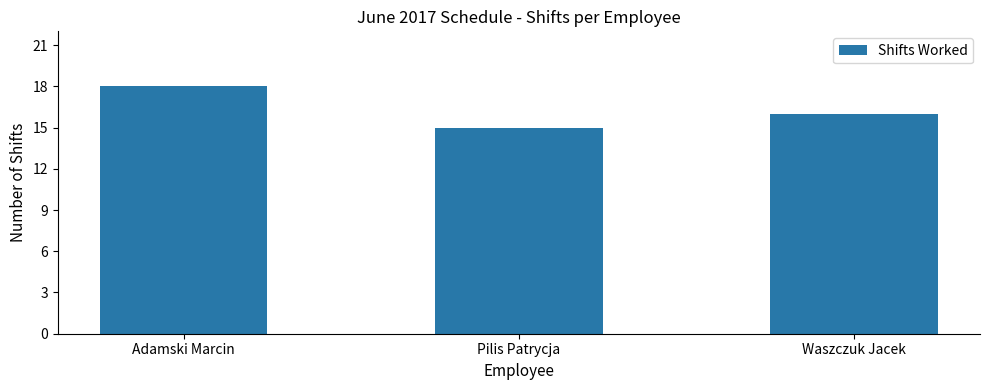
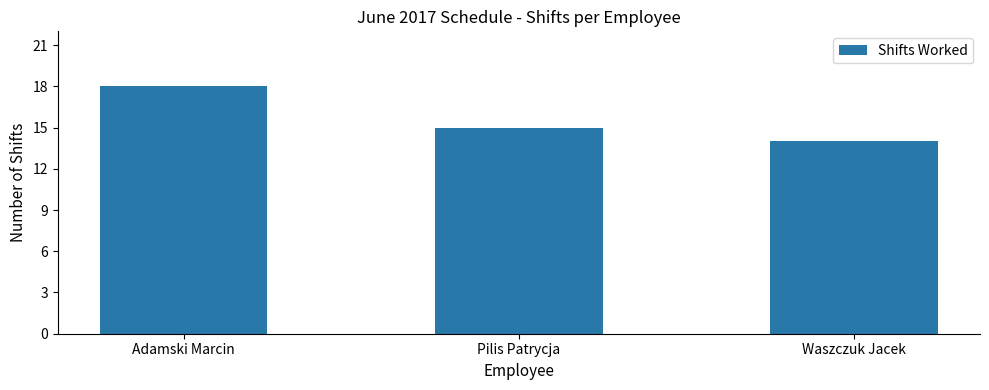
  {
    "Adamski Marcin": 18,
    "Pilis Patrycja": 15,
-   "Waszczuk Jacek": 16
+   "Waszczuk Jacek": 14
  }
